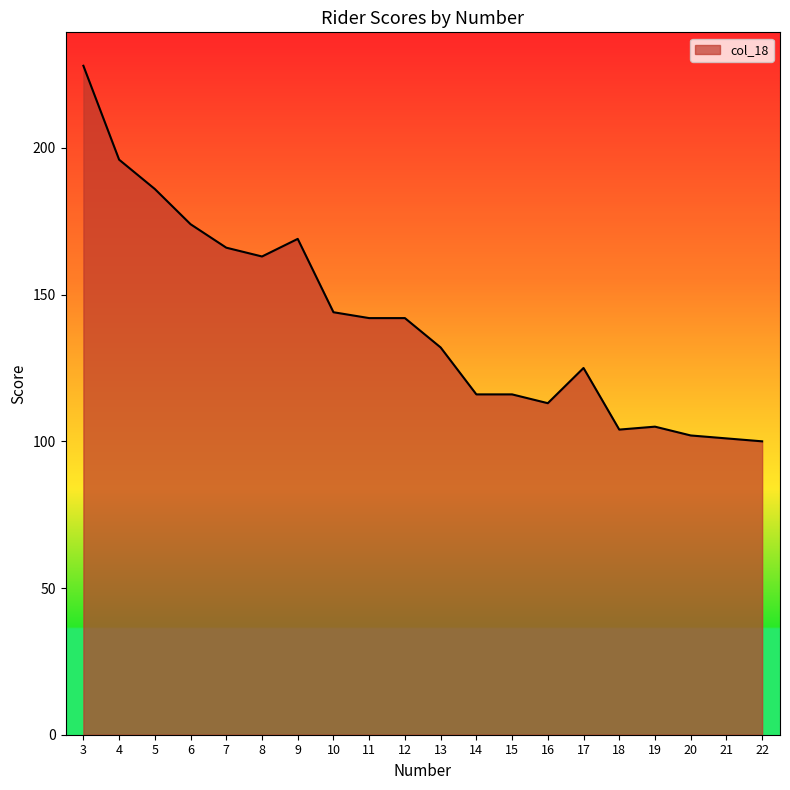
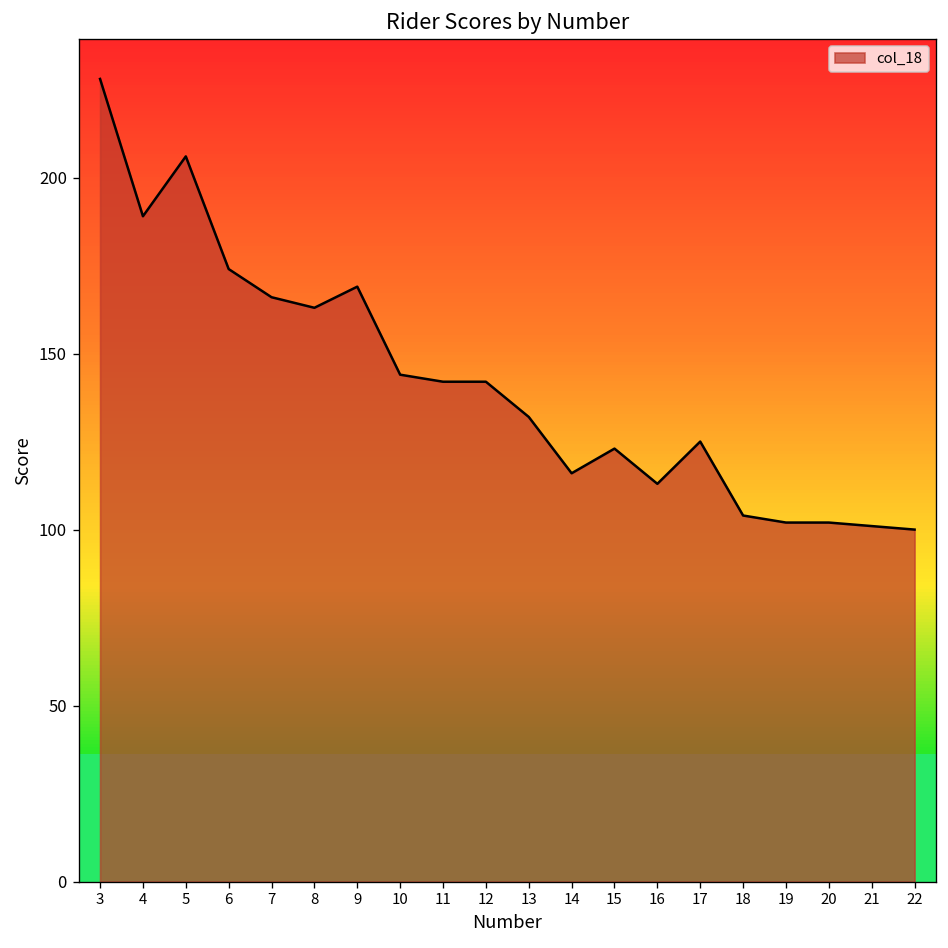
  {
    "3": 228,
-   "4": 196,
-   "5": 186,
+   "4": 189,
+   "5": 206,
    "6": 174,
    "7": 166,
    "8": 163,
    "9": 169,
    "10": 144,
    "11": 142,
    "12": 142,
    "13": 132,
    "14": 116,
-   "15": 116,
+   "15": 123,
    "16": 113,
    "17": 125,
    "18": 104,
-   "19": 105,
+   "19": 102,
    "20": 102,
    "21": 101,
    "22": 100
  }
